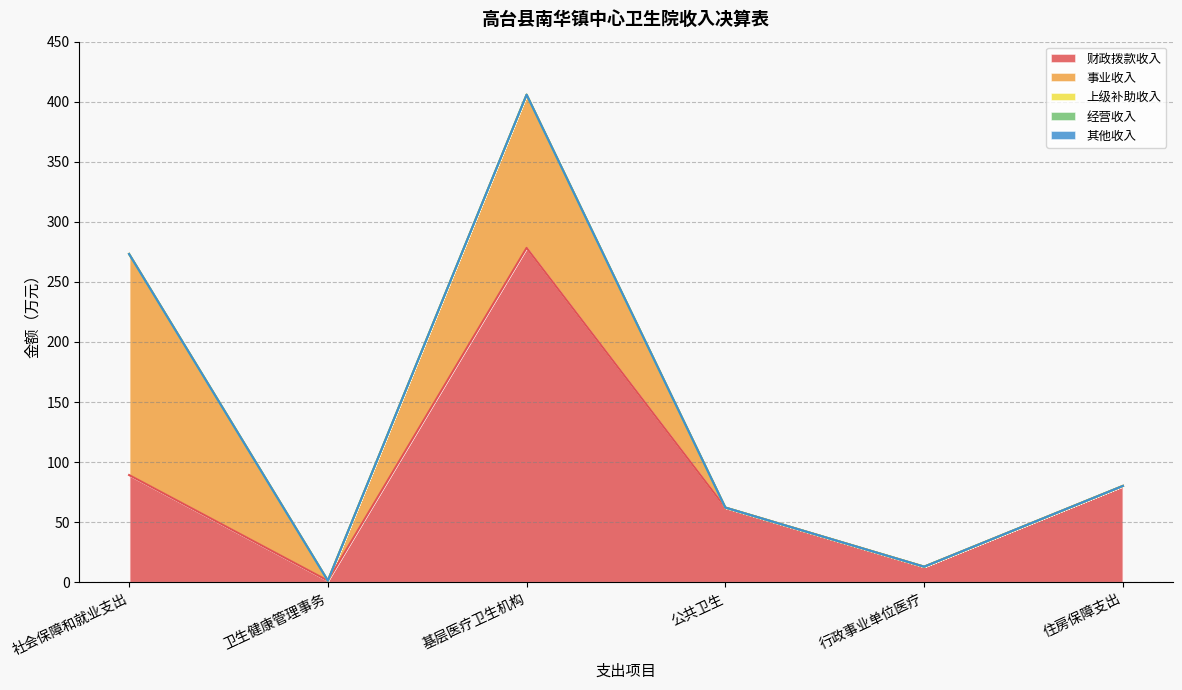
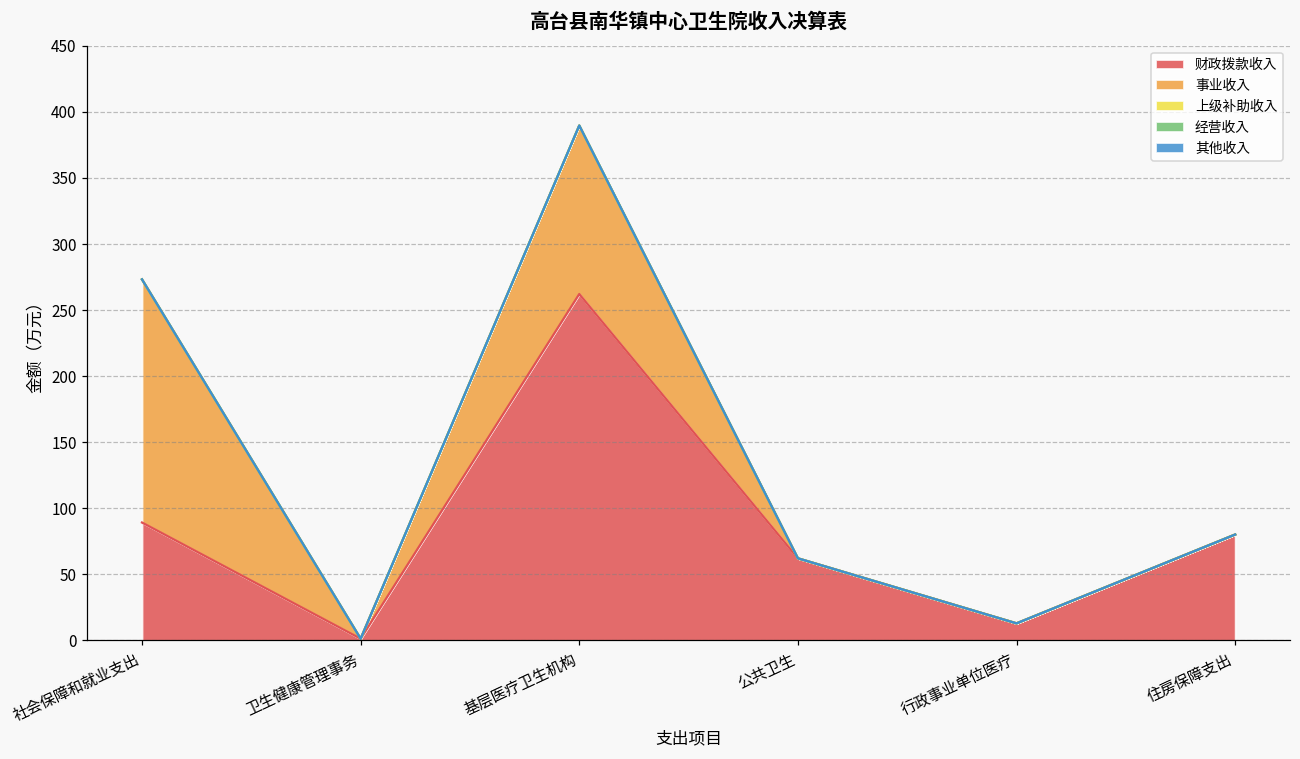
  {
    "财政拨款收入": {
      "社会保障和就业支出": 89,
-     "基层医疗卫生机构": 278
+     "基层医疗卫生机构": 262
    }
  }
